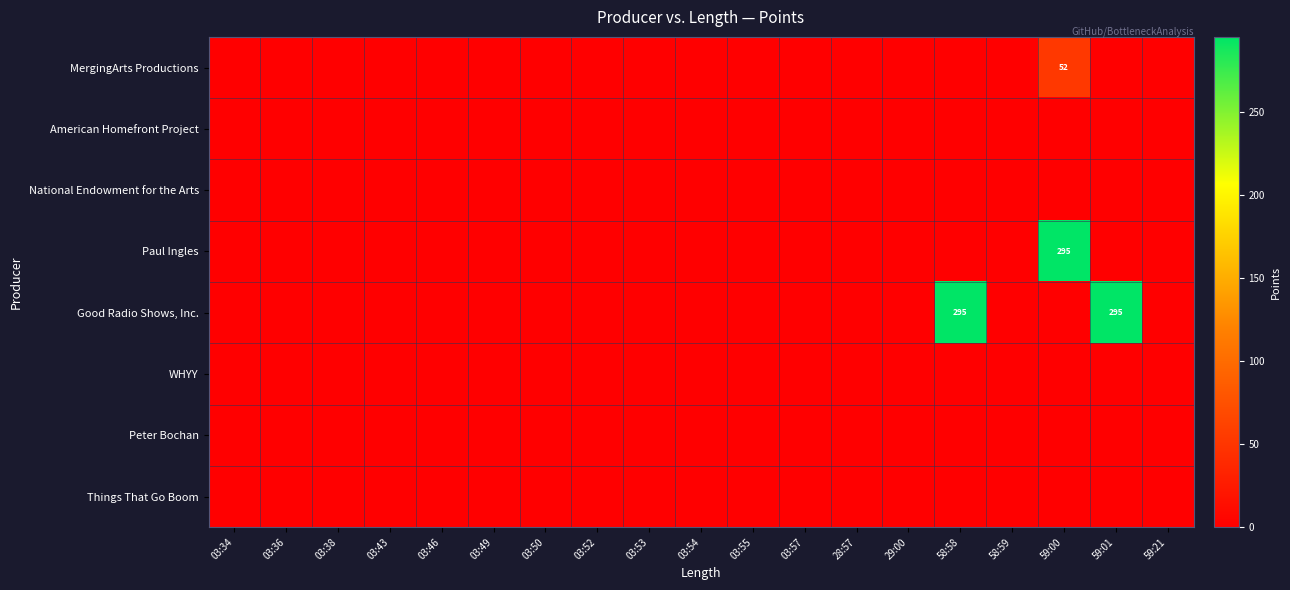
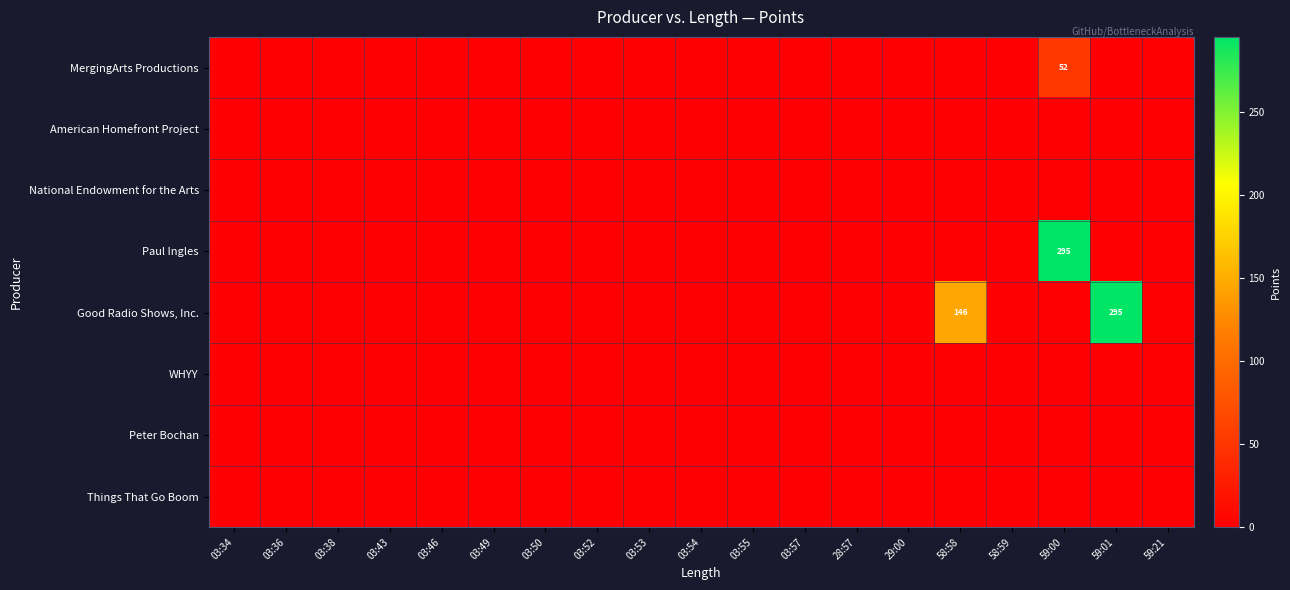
  {
    "MergingArts Productions": {
      "59:00": 52
    },
    "Paul Ingles": {
      "59:00": 295
    },
    "Good Radio Shows, Inc.": {
-     "58:58": 295,
+     "58:58": 146,
      "59:01": 295
    }
  }
